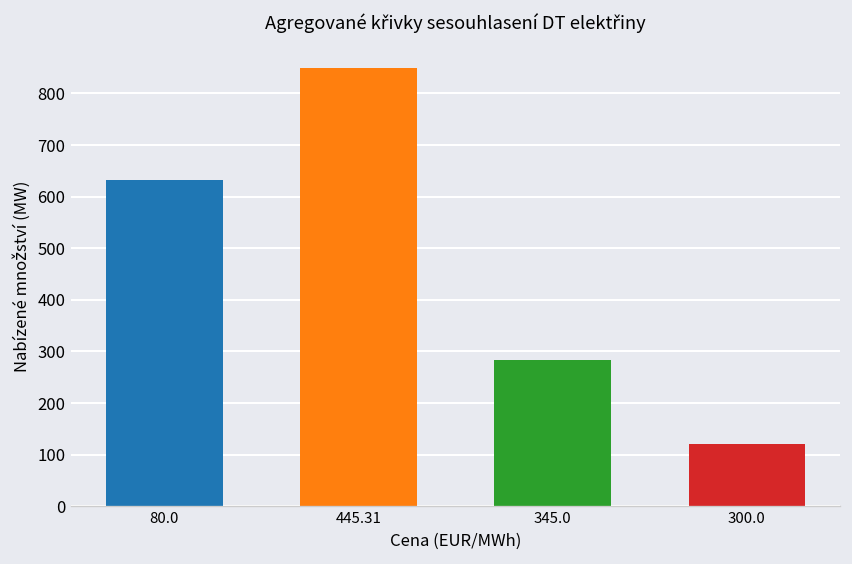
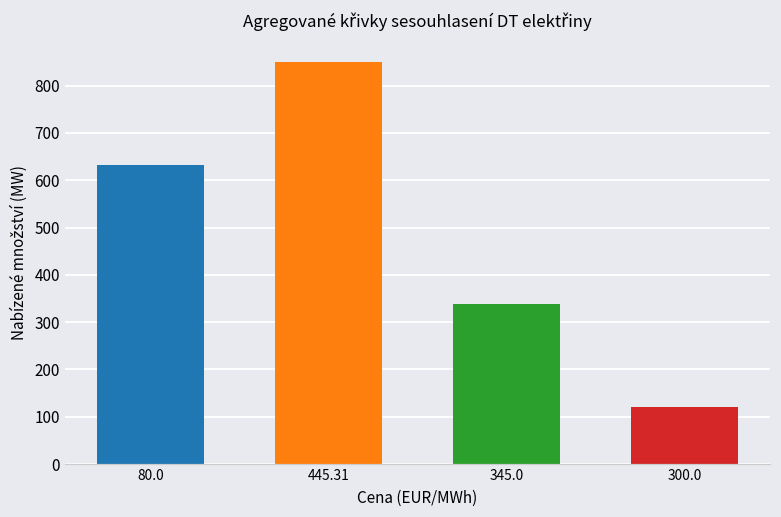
  {
    "80.0": 630,
    "445.31": 850,
-   "345.0": 280,
+   "345.0": 340,
    "300.0": 120
  }
